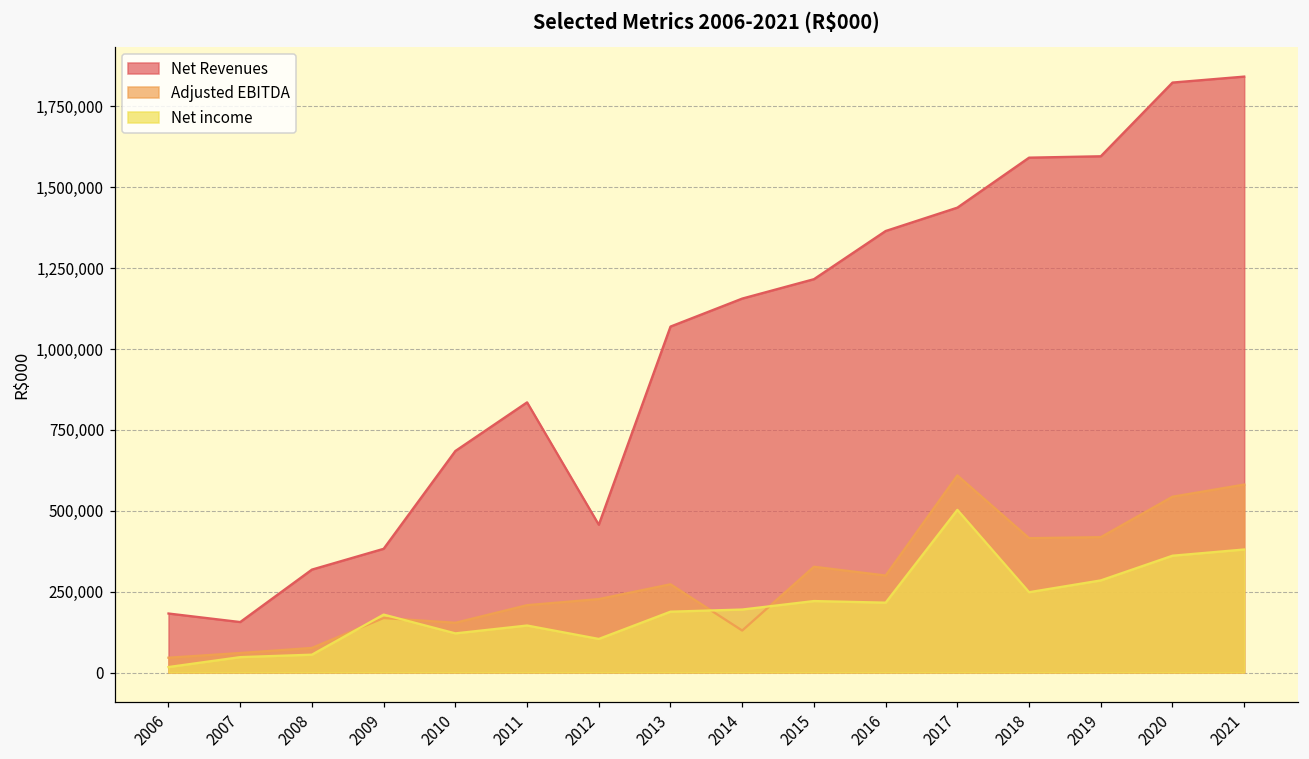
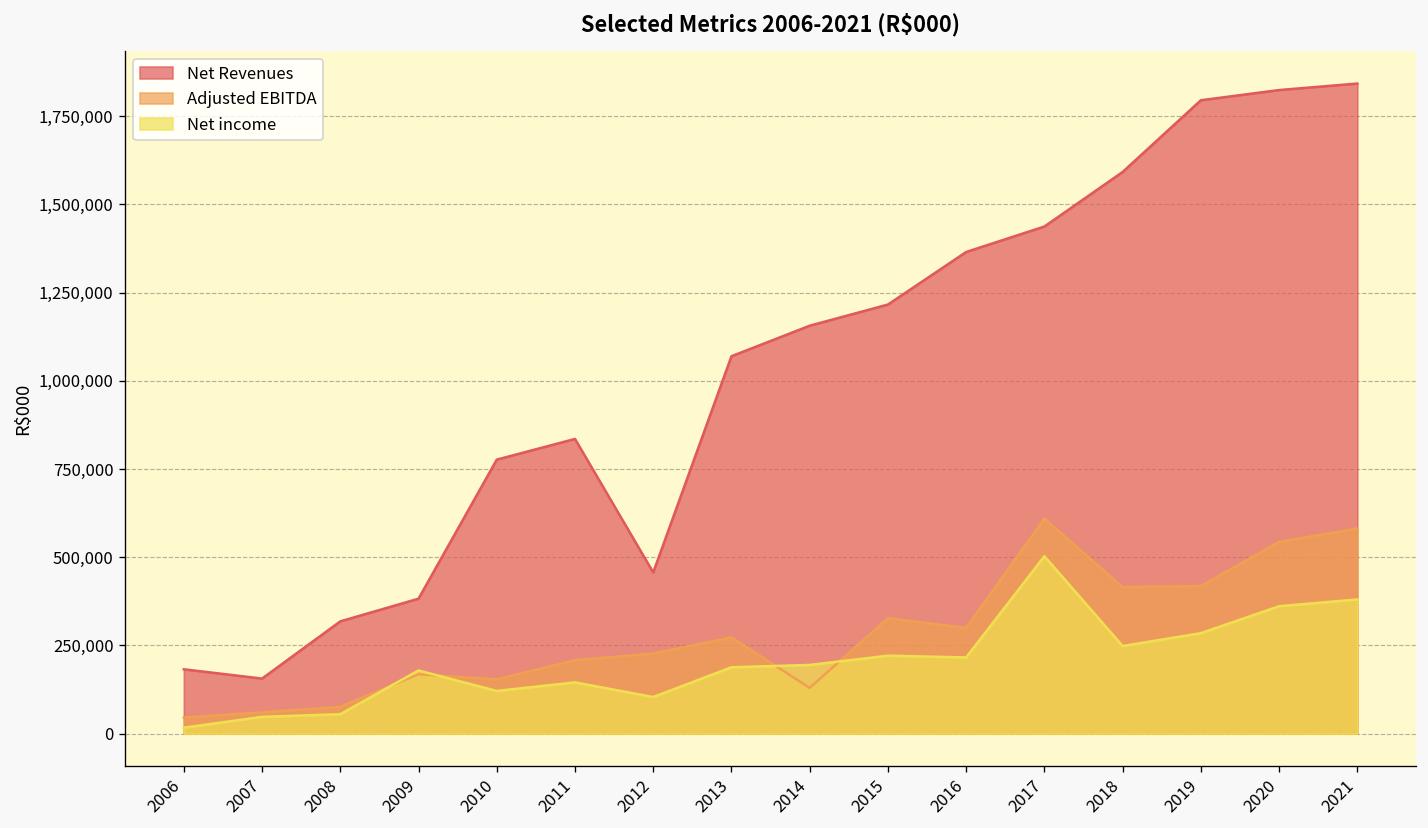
  {
    "Net Revenues": {
      "2006": "180,000",
      "2007": "160,000",
      "2008": "320,000",
      "2009": "380,000",
-     "2010": "680,000",
+     "2010": "780,000",
      "2011": "840,000",
      "2012": "460,000",
      "2013": "1,070,000",
      "2014": "1,160,000",
      "2015": "1,220,000",
      "2016": "1,370,000",
      "2017": "1,440,000",
      "2018": "1,590,000",
-     "2019": "1,600,000",
+     "2019": "1,800,000",
      "2020": "1,820,000",
      "2021": "1,840,000"
    },
    "Adjusted EBITDA": {
      "2006": "50,000",
      "2007": "60,000",
      "2008": "80,000",
      "2009": "170,000",
      "2010": "150,000",
      "2011": "210,000",
      "2012": "230,000",
      "2013": "270,000",
      "2014": "130,000",
      "2015": "330,000",
      "2016": "300,000",
      "2017": "610,000",
      "2018": "420,000",
      "2019": "420,000",
      "2020": "540,000",
      "2021": "580,000"
    },
    "Net income": {
      "2006": "20,000",
      "2007": "50,000",
      "2008": "60,000",
      "2009": "180,000",
      "2010": "120,000",
      "2011": "150,000",
      "2012": "100,000",
      "2013": "190,000",
      "2014": "190,000",
      "2015": "220,000",
      "2016": "220,000",
      "2017": "500,000",
      "2018": "250,000",
      "2019": "280,000",
      "2020": "360,000",
      "2021": "380,000"
    }
  }
